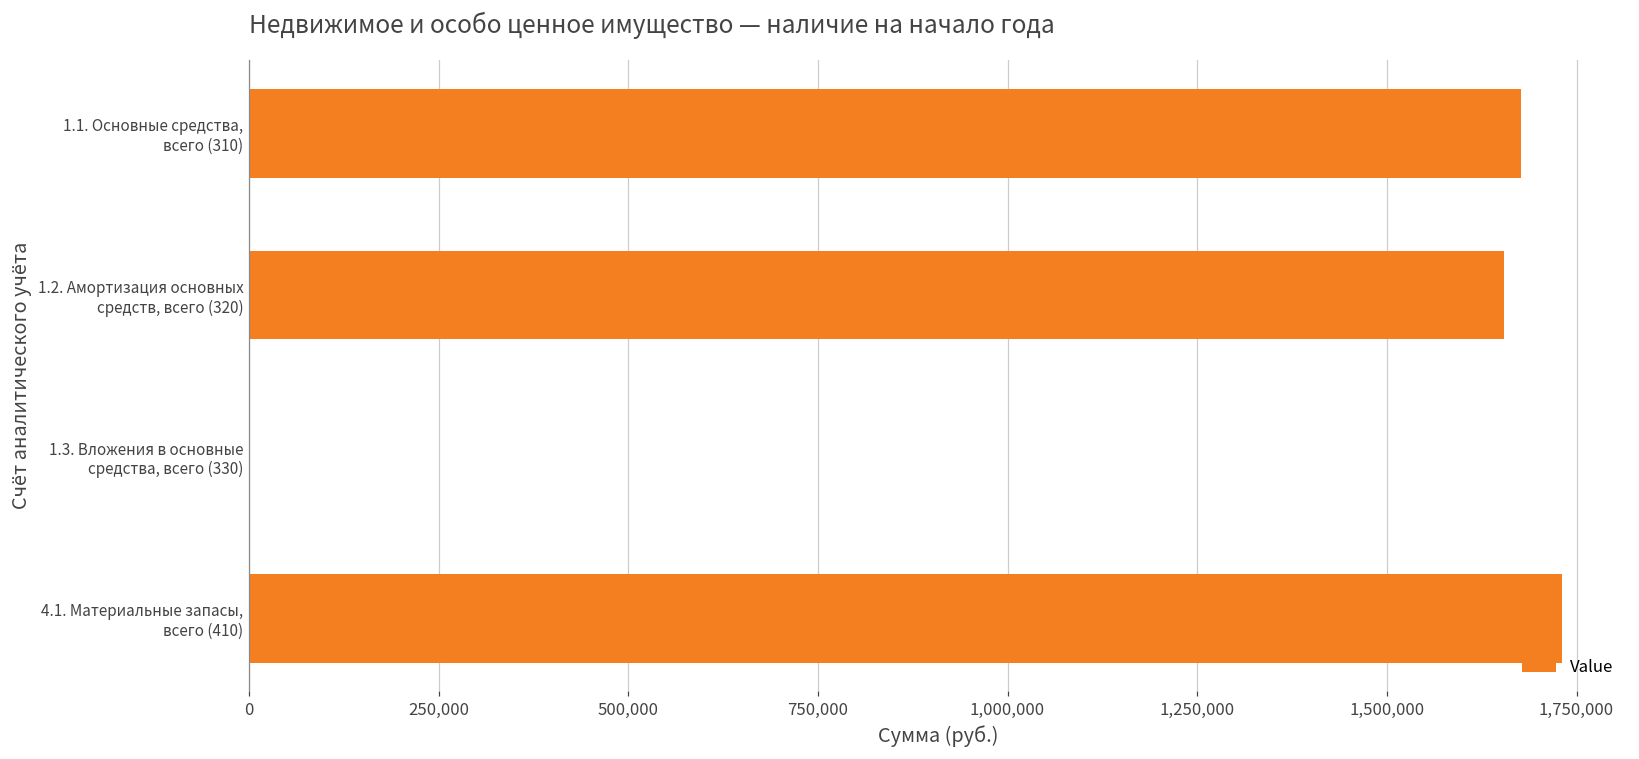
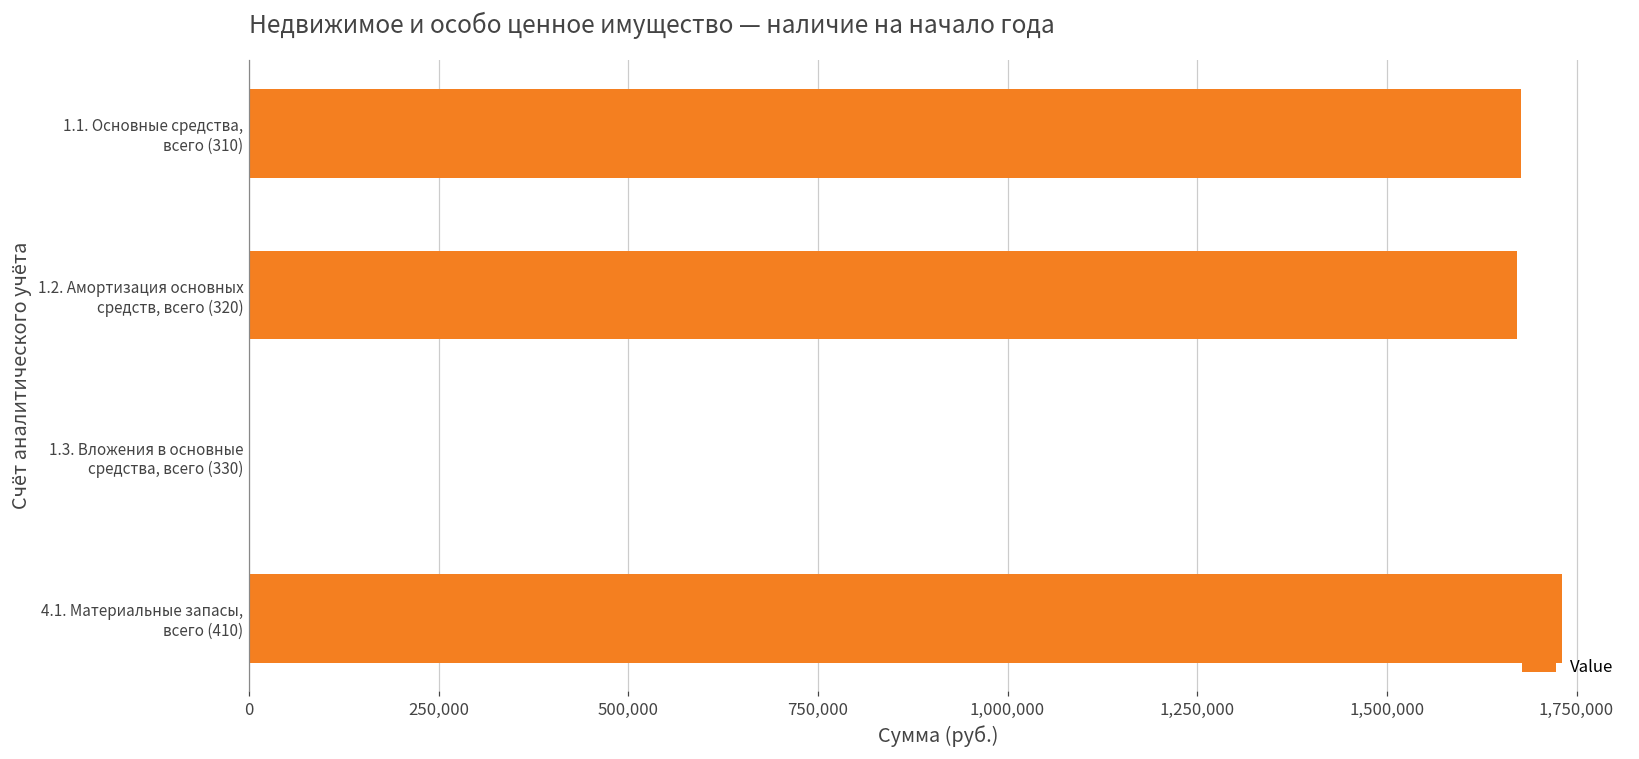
  {
    "1.1. Основные средства, всего (310)": "1,680,000",
-   "1.2. Амортизация основных средств, всего (320)": "1,650,000",
+   "1.2. Амортизация основных средств, всего (320)": "1,670,000",
    "1.3. Вложения в основные средства, всего (330)": "0",
    "4.1. Материальные запасы, всего (410)": "1,730,000"
  }
